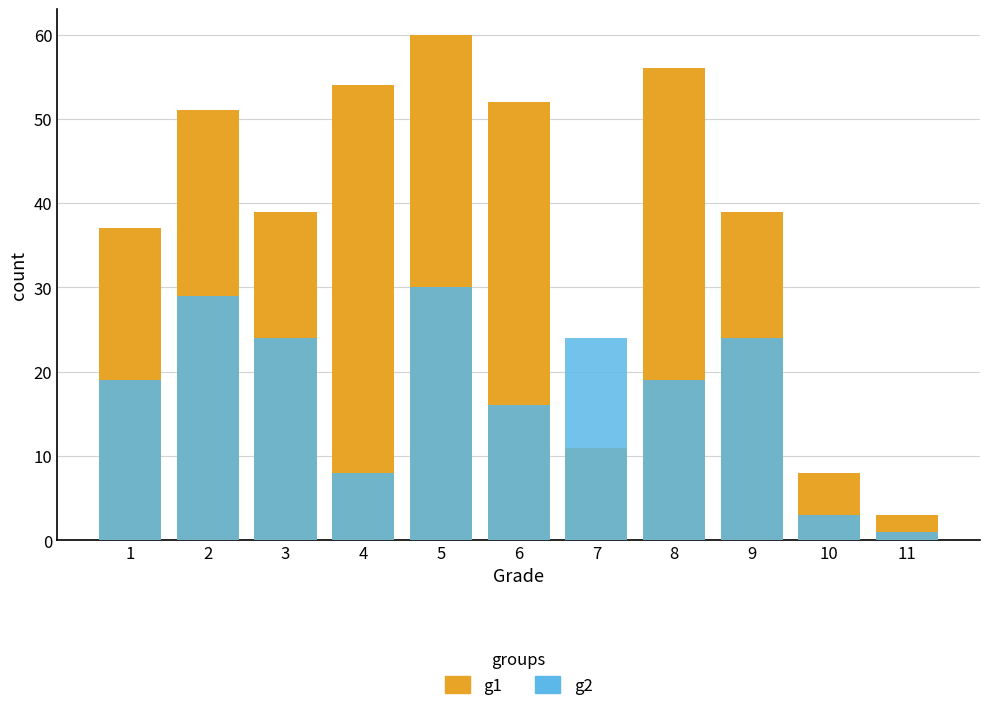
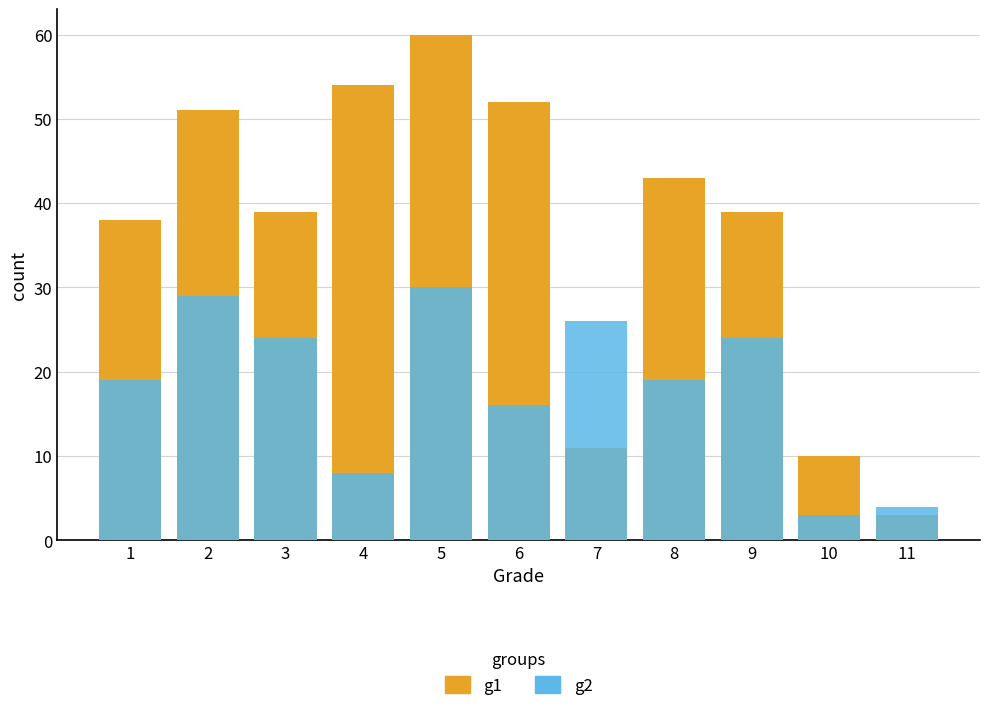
  {
    "g1": {
-     "1": 37,
+     "1": 38,
      "2": 51,
      "3": 39,
      "4": 54,
      "5": 60,
      "6": 52,
-     "8": 56,
+     "8": 43,
      "9": 39,
-     "10": 8
+     "10": 10
    },
    "g2": {
-     "7": 24,
-     "11": 1
+     "7": 26,
+     "11": 4
    }
  }
